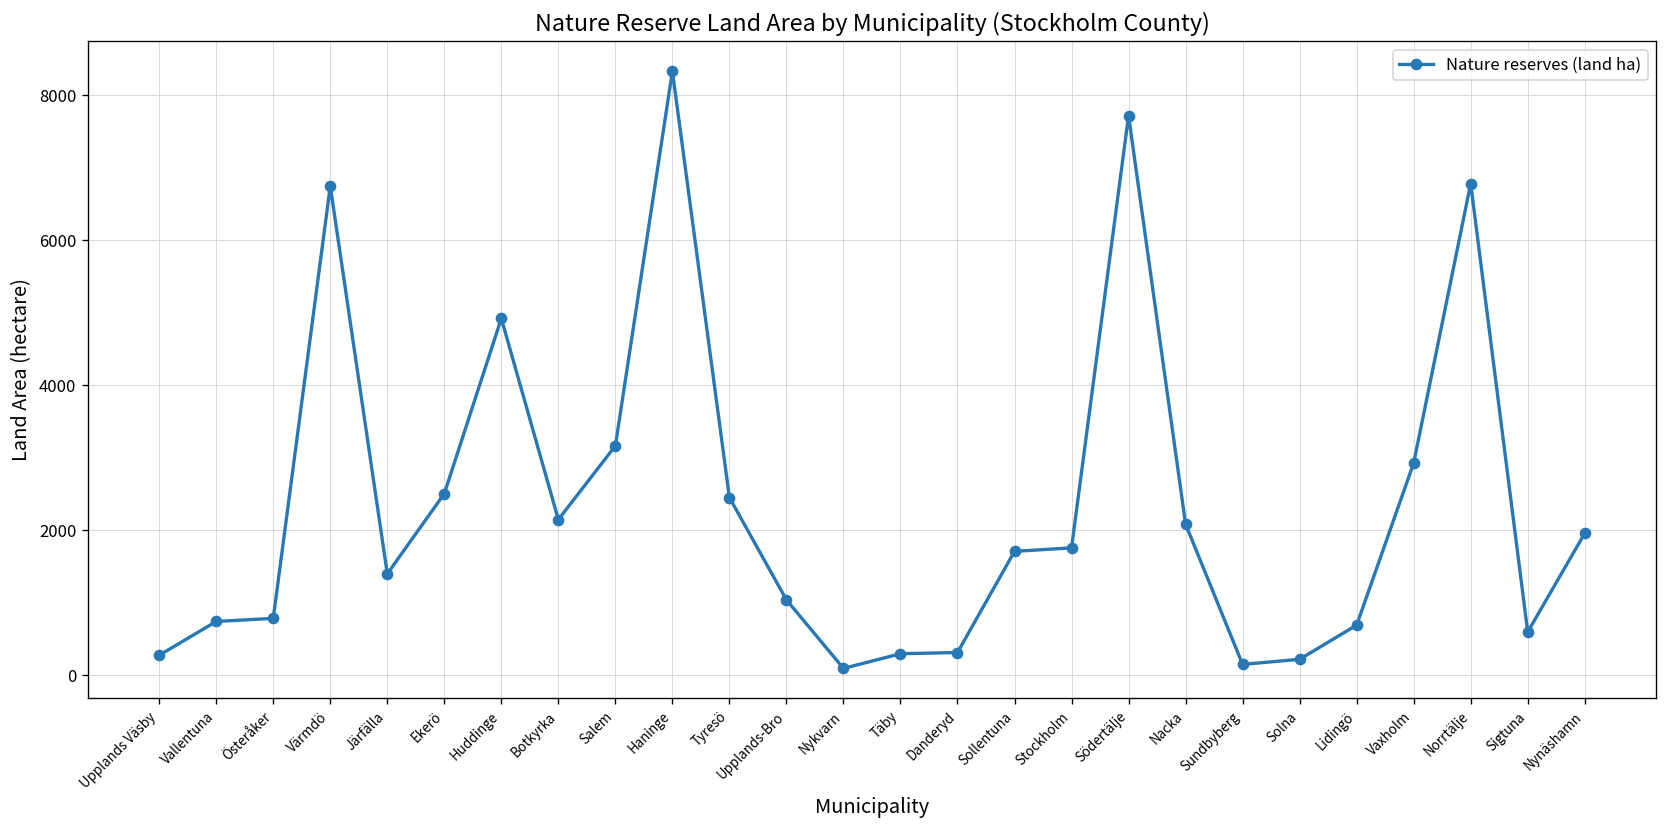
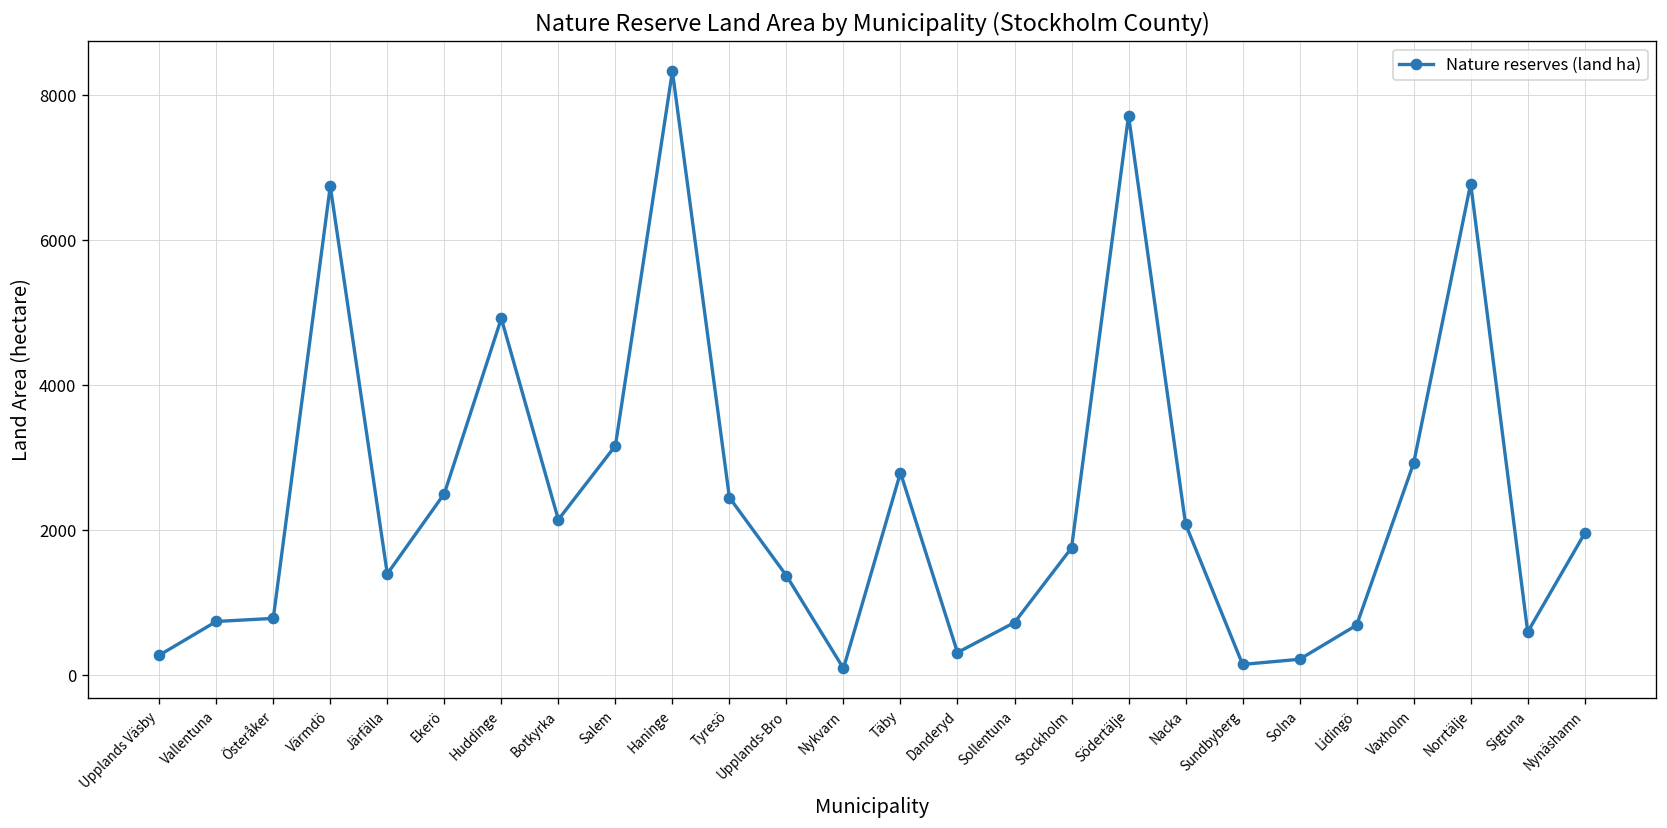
  {
    "Upplands Väsby": 300,
    "Vallentuna": 700,
    "Österåker": 800,
    "Värmdö": 6700,
    "Järfälla": 1400,
    "Ekerö": 2500,
    "Huddinge": 4900,
    "Botkyrka": 2100,
    "Salem": 3200,
    "Haninge": 8300,
    "Tyresö": 2500,
-   "Upplands-Bro": 1000,
+   "Upplands-Bro": 1400,
    "Nykvarn": 100,
-   "Täby": 300,
+   "Täby": 2800,
    "Danderyd": 300,
-   "Sollentuna": 1700,
+   "Sollentuna": 700,
    "Stockholm": 1800,
    "Södertälje": 7700,
    "Nacka": 2100,
    "Sundbyberg": 100,
    "Solna": 200,
    "Lidingö": 700,
    "Vaxholm": 2900,
    "Norrtälje": 6800,
    "Sigtuna": 600,
    "Nynäshamn": 2000
  }
